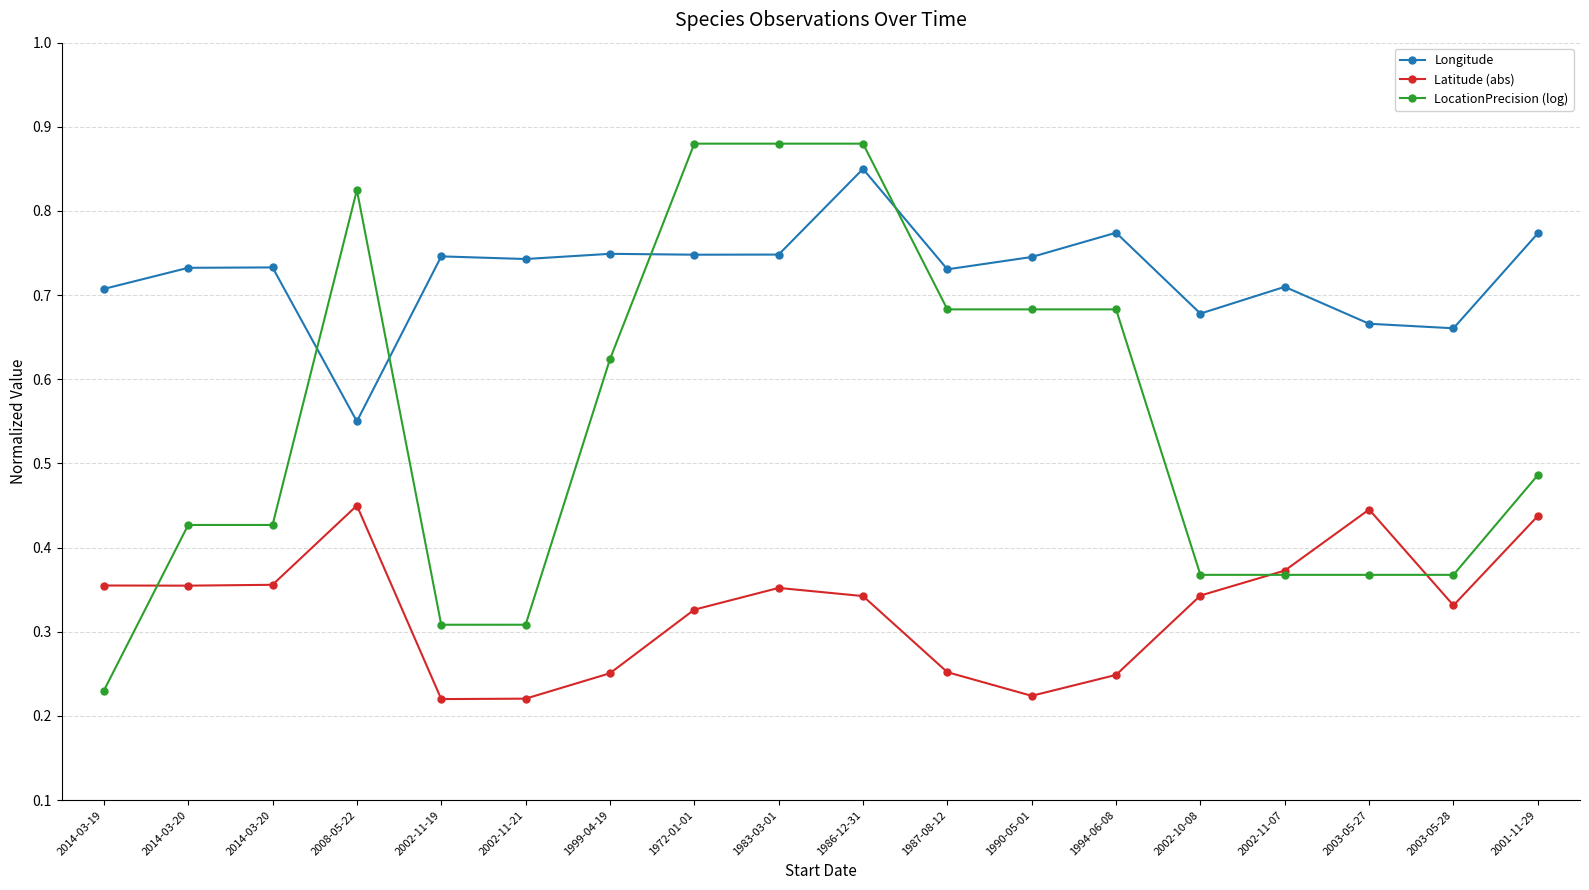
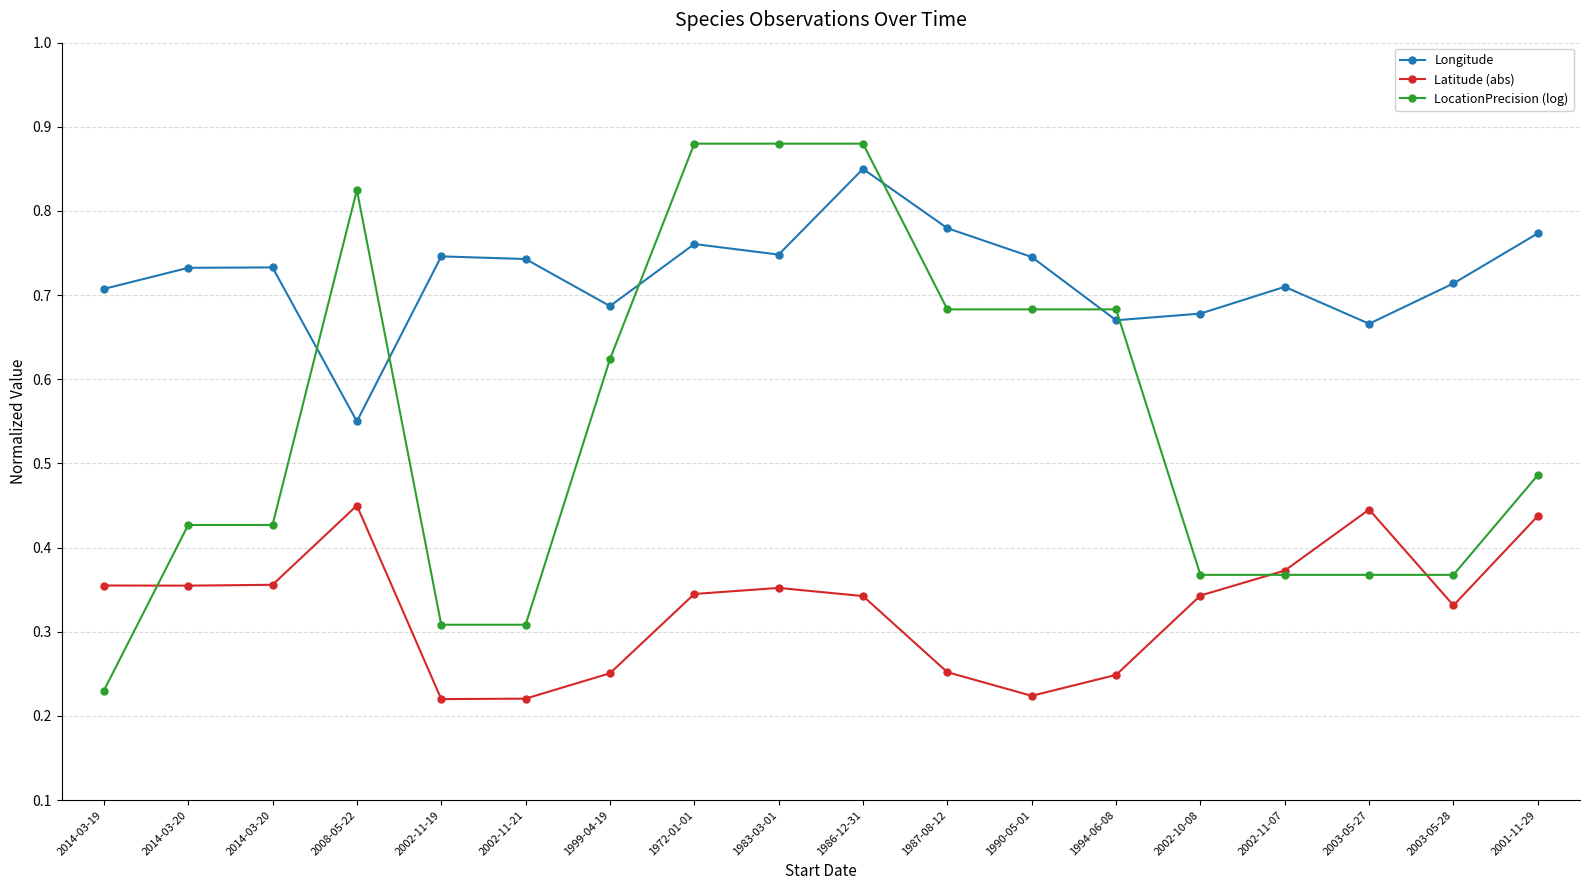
  {
    "Longitude": {
      "2014-03-19": 0.71,
      "2008-05-22": 0.55,
      "2002-11-19": 0.75,
      "2002-11-21": 0.74,
-     "1999-04-19": 0.75,
-     "1972-01-01": 0.75,
+     "1999-04-19": 0.69,
+     "1972-01-01": 0.76,
      "1983-03-01": 0.75,
      "1986-12-31": 0.85,
-     "1987-08-12": 0.73,
+     "1987-08-12": 0.78,
      "1990-05-01": 0.75,
-     "1994-06-08": 0.77,
+     "1994-06-08": 0.67,
      "2002-10-08": 0.68,
      "2002-11-07": 0.71,
      "2003-05-27": 0.67,
-     "2003-05-28": 0.66,
+     "2003-05-28": 0.71,
      "2001-11-29": 0.77
    },
    "Latitude (abs)": {
      "2014-03-19": 0.35,
      "2008-05-22": 0.45,
      "2002-11-19": 0.22,
      "2002-11-21": 0.22,
      "1999-04-19": 0.25,
-     "1972-01-01": 0.33,
+     "1972-01-01": 0.34,
      "1983-03-01": 0.35,
      "1986-12-31": 0.34,
      "1987-08-12": 0.25,
      "1990-05-01": 0.22,
      "1994-06-08": 0.25,
      "2002-10-08": 0.34,
      "2002-11-07": 0.37,
      "2003-05-27": 0.45,
      "2003-05-28": 0.33,
      "2001-11-29": 0.44
    },
    "LocationPrecision (log)": {
      "2014-03-19": 0.23,
      "2008-05-22": 0.82,
      "2002-11-19": 0.31,
      "2002-11-21": 0.31,
      "1999-04-19": 0.62,
      "1972-01-01": 0.88,
      "1983-03-01": 0.88,
      "1986-12-31": 0.88,
      "1987-08-12": 0.68,
      "1990-05-01": 0.68,
      "1994-06-08": 0.68,
      "2002-10-08": 0.37,
      "2002-11-07": 0.37,
      "2003-05-27": 0.37,
      "2003-05-28": 0.37,
      "2001-11-29": 0.49
    }
  }
